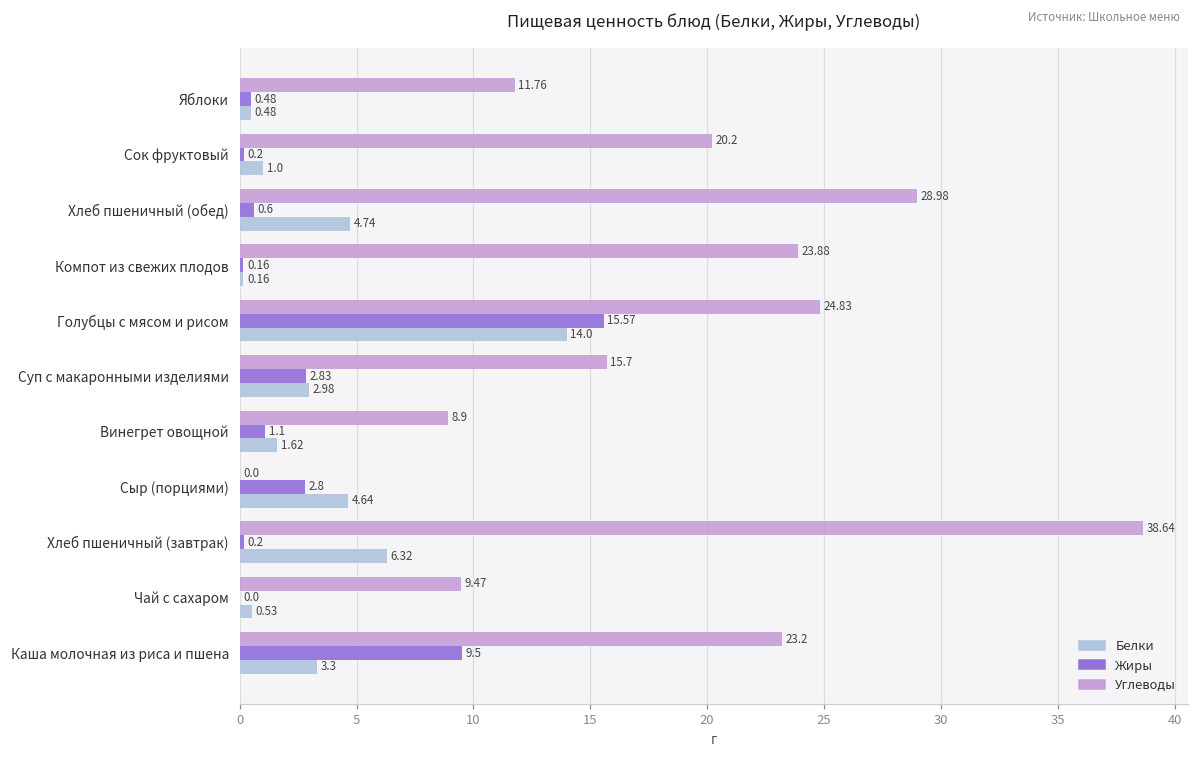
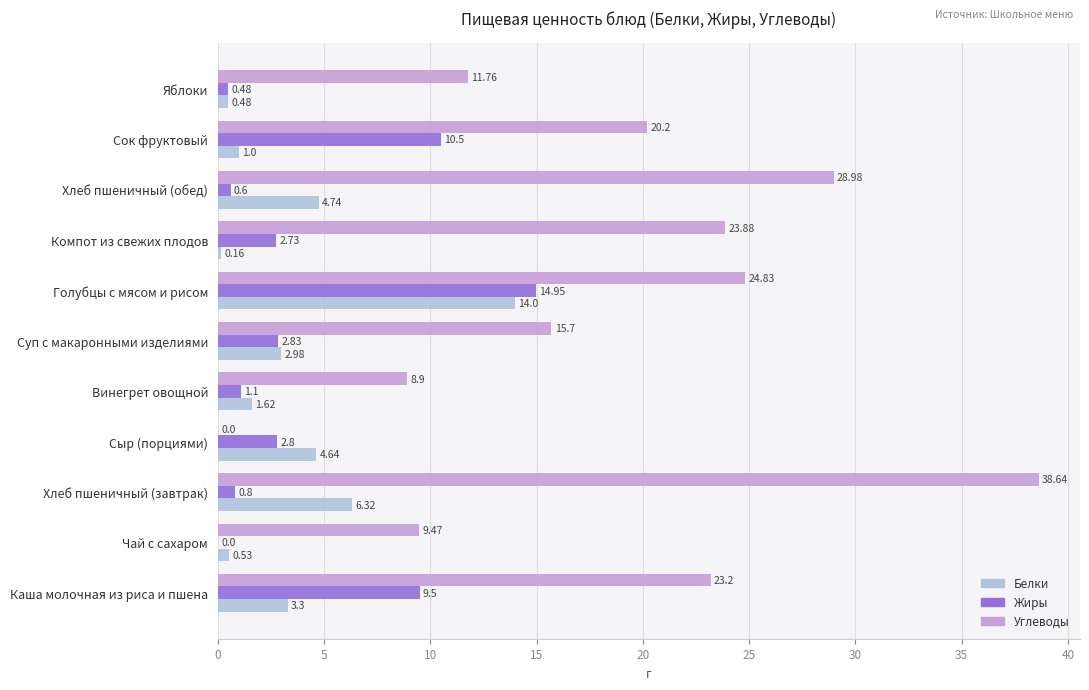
  {
    "Жиры": {
      "Яблоки": 0.48,
-     "Сок фруктовый": 0.2,
+     "Сок фруктовый": 10.5,
      "Хлеб пшеничный (обед)": 0.6,
-     "Компот из свежих плодов": 0.16,
-     "Голубцы с мясом и рисом": 15.57,
+     "Компот из свежих плодов": 2.73,
+     "Голубцы с мясом и рисом": 14.95,
      "Суп с макаронными изделиями": 2.83,
      "Винегрет овощной": 1.1,
      "Сыр (порциями)": 2.8,
-     "Хлеб пшеничный (завтрак)": 0.2,
+     "Хлеб пшеничный (завтрак)": 0.8,
      "Чай с сахаром": 0.0,
      "Каша молочная из риса и пшена": 9.5
    }
  }
